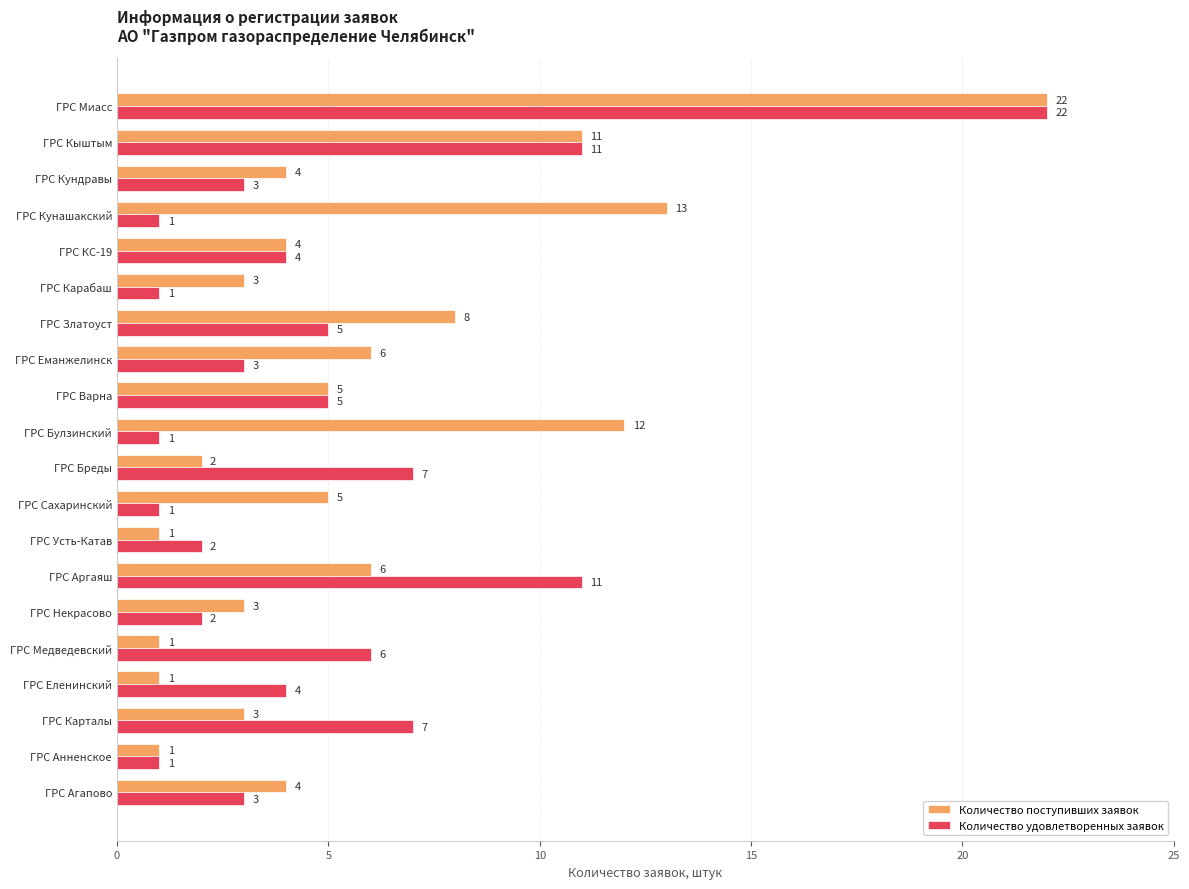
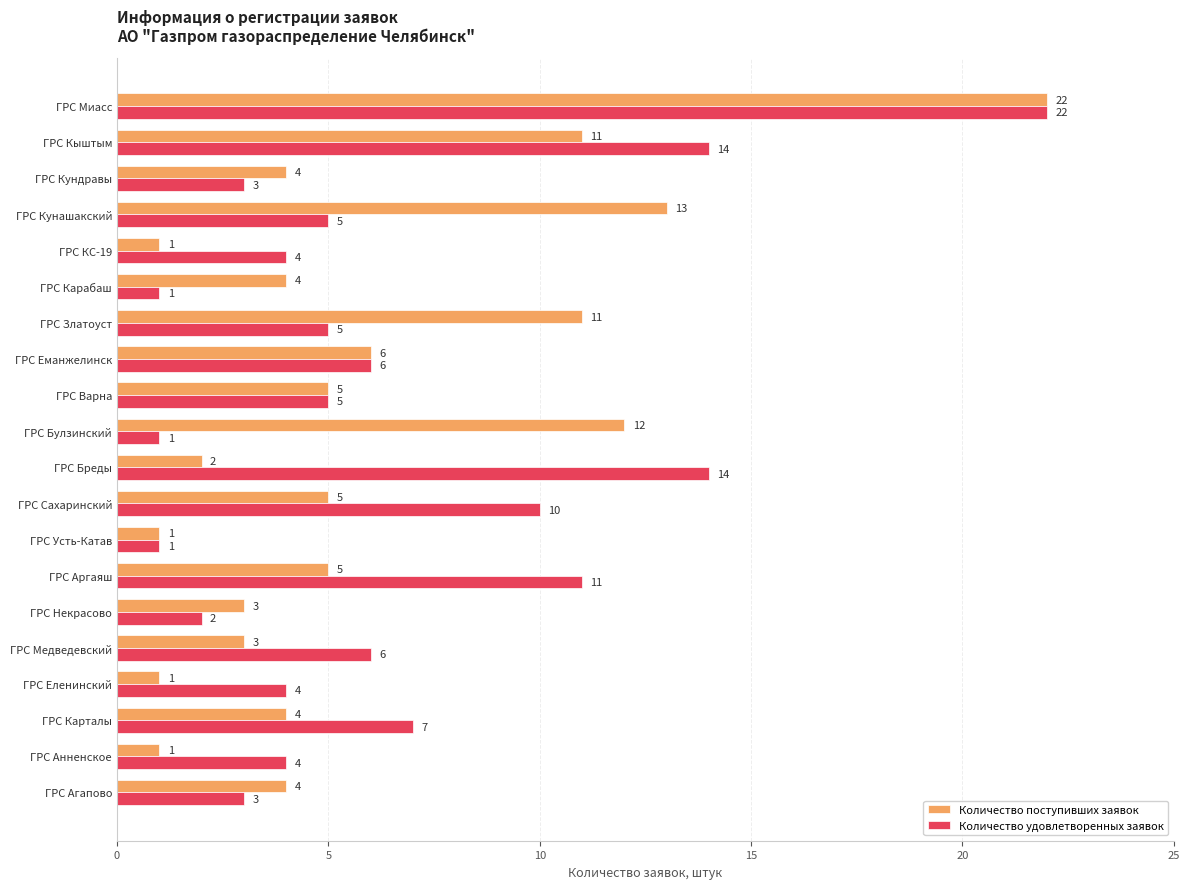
  {
    "Количество поступивших заявок": {
      "ГРС Миасс": 22,
      "ГРС Кыштым": 11,
      "ГРС Кундравы": 4,
      "ГРС Кунашакский": 13,
-     "ГРС КС-19": 4,
-     "ГРС Карабаш": 3,
-     "ГРС Златоуст": 8,
+     "ГРС КС-19": 1,
+     "ГРС Карабаш": 4,
+     "ГРС Златоуст": 11,
      "ГРС Еманжелинск": 6,
      "ГРС Варна": 5,
      "ГРС Булзинский": 12,
      "ГРС Бреды": 2,
      "ГРС Сахаринский": 5,
      "ГРС Усть-Катав": 1,
-     "ГРС Аргаяш": 6,
+     "ГРС Аргаяш": 5,
      "ГРС Некрасово": 3,
-     "ГРС Медведевский": 1,
+     "ГРС Медведевский": 3,
      "ГРС Еленинский": 1,
-     "ГРС Карталы": 3,
+     "ГРС Карталы": 4,
      "ГРС Анненское": 1,
      "ГРС Агапово": 4
    },
    "Количество удовлетворенных заявок": {
      "ГРС Миасс": 22,
-     "ГРС Кыштым": 11,
+     "ГРС Кыштым": 14,
      "ГРС Кундравы": 3,
-     "ГРС Кунашакский": 1,
+     "ГРС Кунашакский": 5,
      "ГРС КС-19": 4,
      "ГРС Карабаш": 1,
      "ГРС Златоуст": 5,
-     "ГРС Еманжелинск": 3,
+     "ГРС Еманжелинск": 6,
      "ГРС Варна": 5,
      "ГРС Булзинский": 1,
-     "ГРС Бреды": 7,
-     "ГРС Сахаринский": 1,
-     "ГРС Усть-Катав": 2,
+     "ГРС Бреды": 14,
+     "ГРС Сахаринский": 10,
+     "ГРС Усть-Катав": 1,
      "ГРС Аргаяш": 11,
      "ГРС Некрасово": 2,
      "ГРС Медведевский": 6,
      "ГРС Еленинский": 4,
      "ГРС Карталы": 7,
-     "ГРС Анненское": 1,
+     "ГРС Анненское": 4,
      "ГРС Агапово": 3
    }
  }
